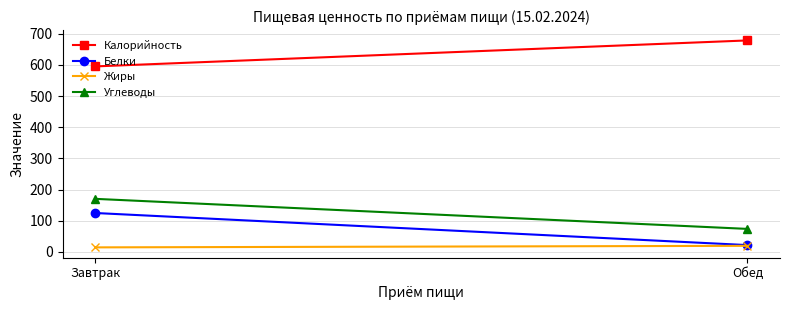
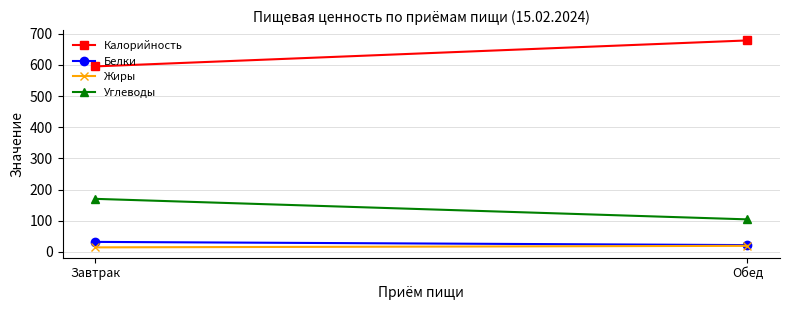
  {
    "Калорийность": {
      "Завтрак": 600,
      "Обед": 680
    },
    "Белки": {
-     "Завтрак": 120
+     "Завтрак": 30
    },
    "Жиры": {
      "Завтрак": 10
    },
    "Углеводы": {
      "Завтрак": 170,
-     "Обед": 70
+     "Обед": 100
    }
  }
